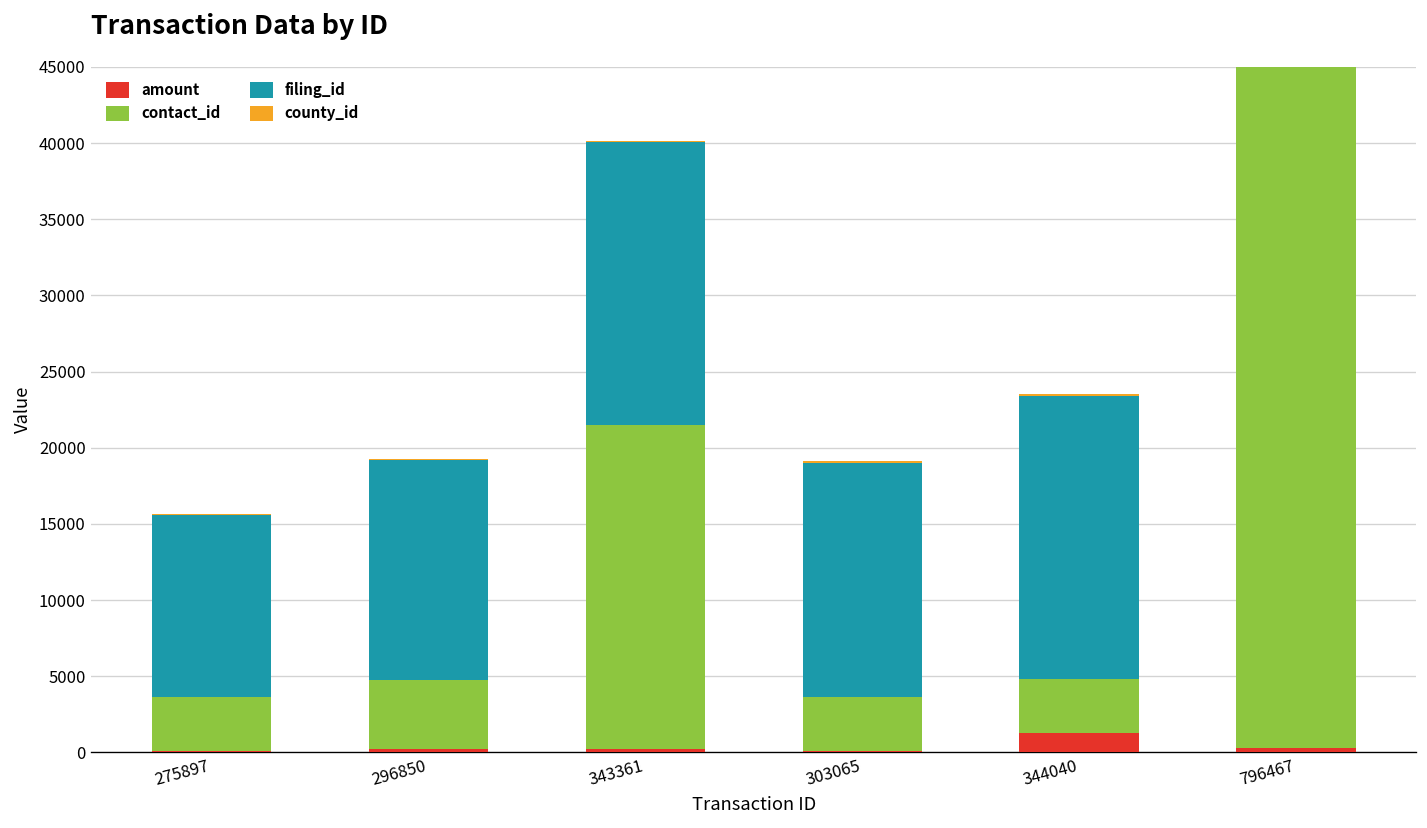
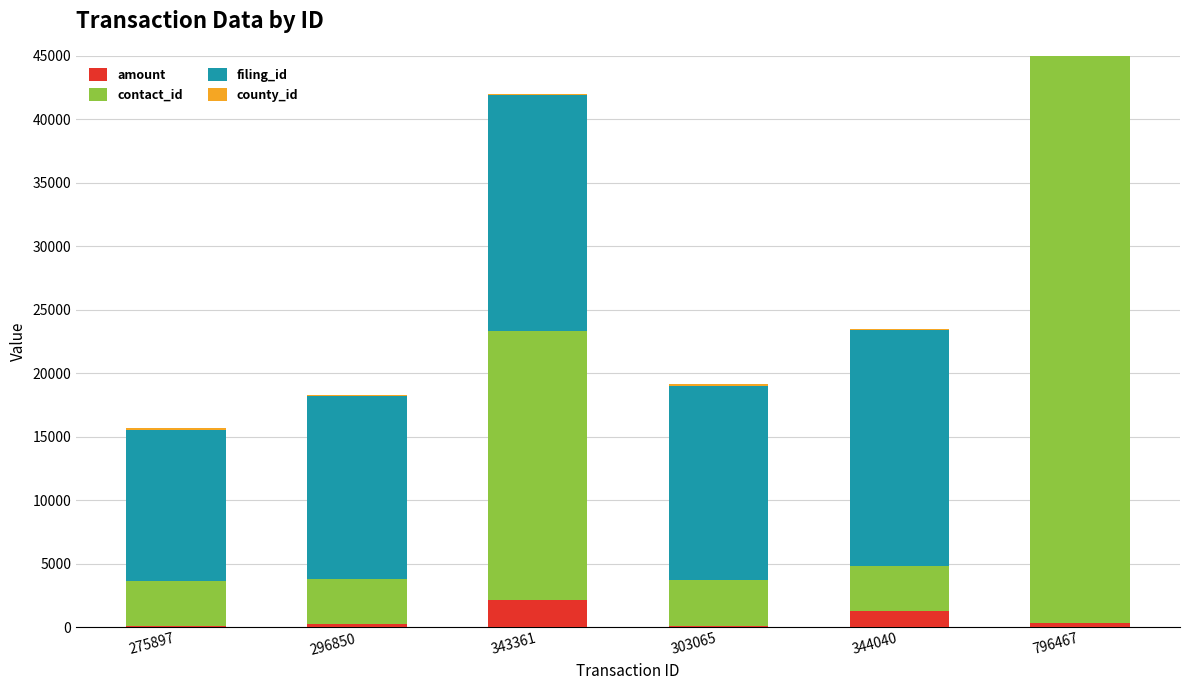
  {
    "amount": {
      "296850": 300,
-     "343361": 300,
+     "343361": 2100,
      "344040": 1300,
      "796467": 300
    },
    "contact_id": {
      "275897": 3600,
-     "296850": 4500,
+     "296850": 3600,
      "343361": 21200,
      "303065": 3600,
      "344040": 3600
    },
    "filing_id": {
      "275897": 11900,
      "296850": 14400,
      "343361": 18600,
      "303065": 15400,
      "344040": 18600
    }
  }
